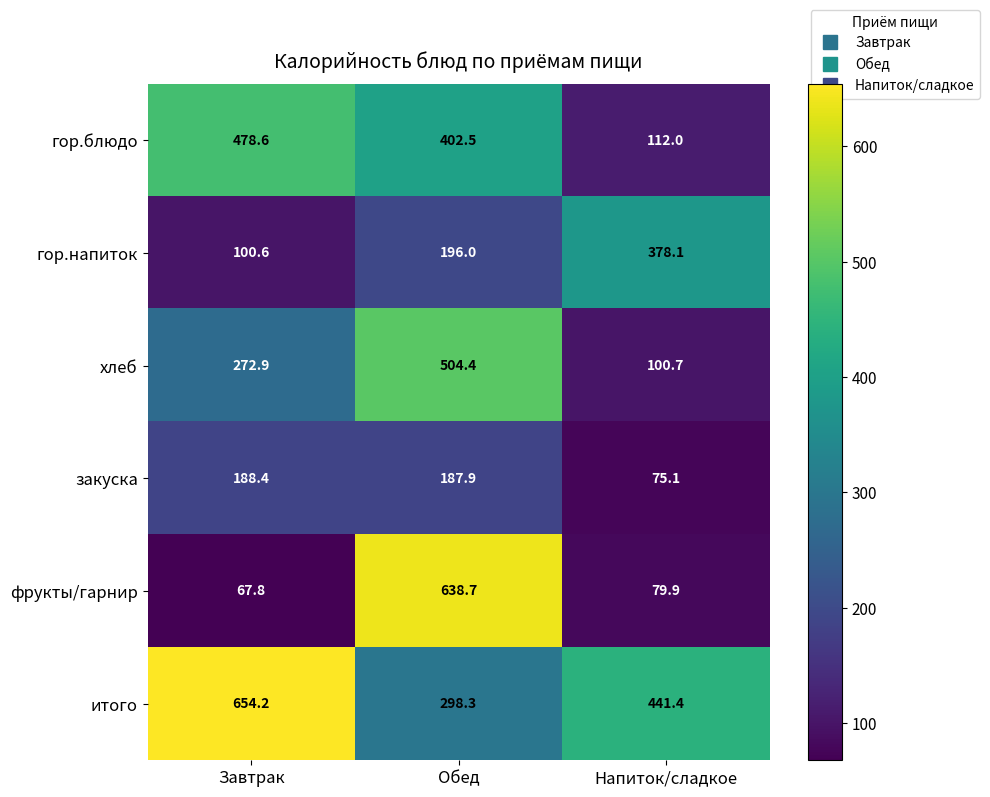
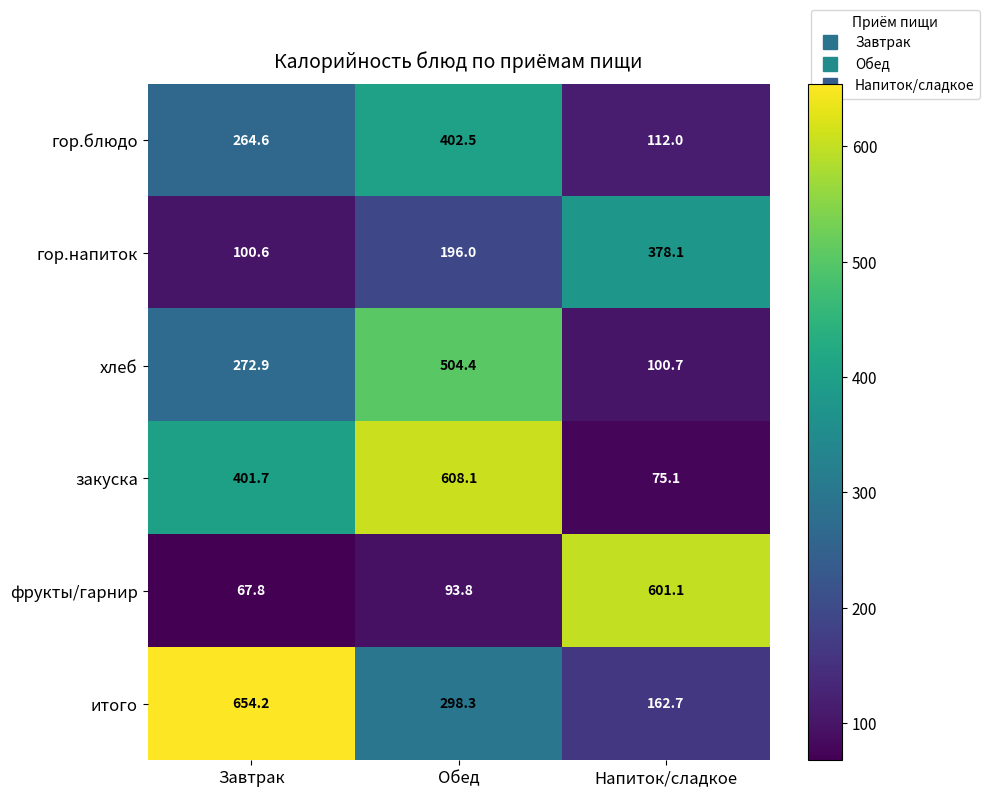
  {
    "гор.блюдо": {
-     "Завтрак": 478.6,
+     "Завтрак": 264.6,
      "Обед": 402.5,
      "Напиток/сладкое": 112.0
    },
    "гор.напиток": {
      "Завтрак": 100.6,
      "Обед": 196.0,
      "Напиток/сладкое": 378.1
    },
    "хлеб": {
      "Завтрак": 272.9,
      "Обед": 504.4,
      "Напиток/сладкое": 100.7
    },
    "закуска": {
-     "Завтрак": 188.4,
-     "Обед": 187.9,
+     "Завтрак": 401.7,
+     "Обед": 608.1,
      "Напиток/сладкое": 75.1
    },
    "фрукты/гарнир": {
      "Завтрак": 67.8,
-     "Обед": 638.7,
-     "Напиток/сладкое": 79.9
+     "Обед": 93.8,
+     "Напиток/сладкое": 601.1
    },
    "итого": {
      "Завтрак": 654.2,
      "Обед": 298.3,
-     "Напиток/сладкое": 441.4
+     "Напиток/сладкое": 162.7
    }
  }
